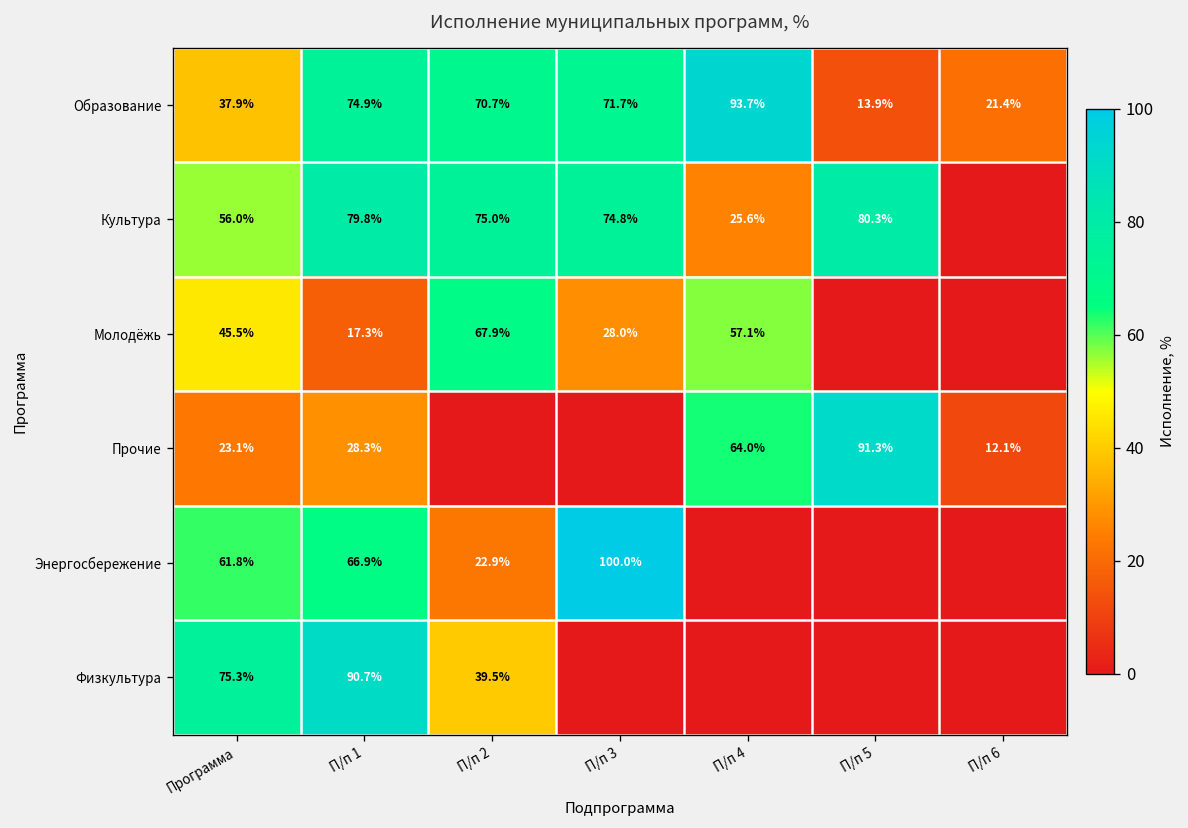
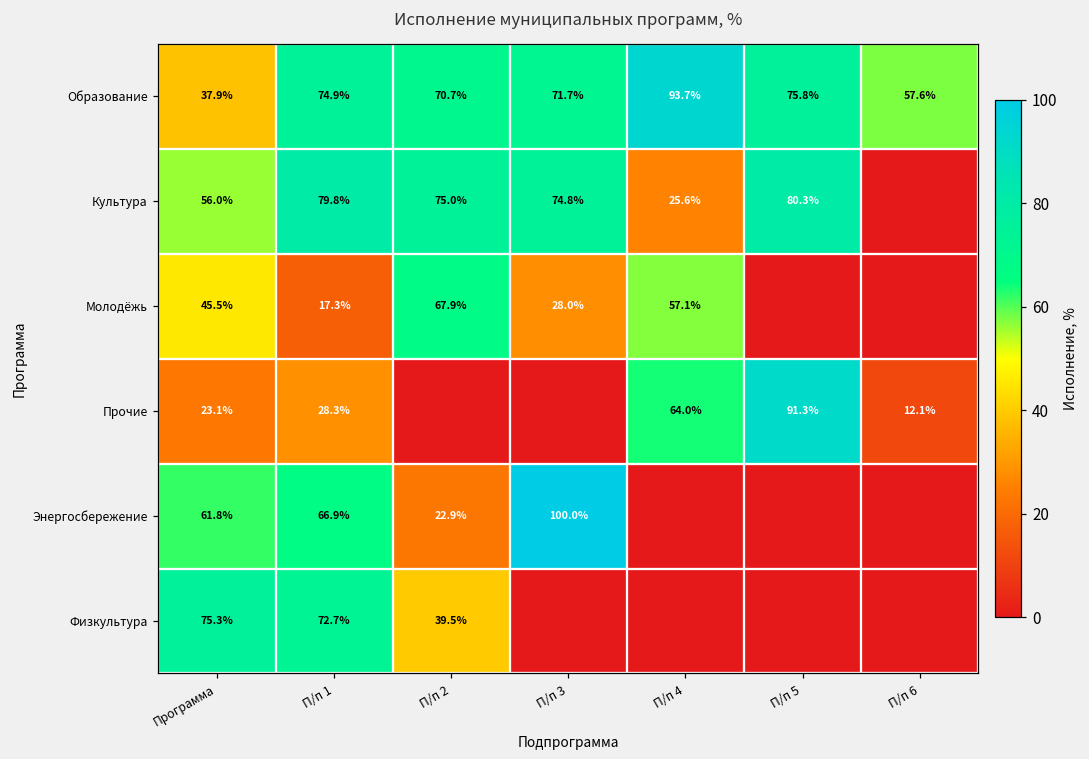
  {
    "Образование": {
      "Программа": "37.9%",
      "П/п 1": "74.9%",
      "П/п 2": "70.7%",
      "П/п 3": "71.7%",
      "П/п 4": "93.7%",
-     "П/п 5": "13.9%",
-     "П/п 6": "21.4%"
+     "П/п 5": "75.8%",
+     "П/п 6": "57.6%"
    },
    "Культура": {
      "Программа": "56.0%",
      "П/п 1": "79.8%",
      "П/п 2": "75.0%",
      "П/п 3": "74.8%",
      "П/п 4": "25.6%",
      "П/п 5": "80.3%"
    },
    "Молодёжь": {
      "Программа": "45.5%",
      "П/п 1": "17.3%",
      "П/п 2": "67.9%",
      "П/п 3": "28.0%",
      "П/п 4": "57.1%"
    },
    "Прочие": {
      "Программа": "23.1%",
      "П/п 1": "28.3%",
      "П/п 4": "64.0%",
      "П/п 5": "91.3%",
      "П/п 6": "12.1%"
    },
    "Энергосбережение": {
      "Программа": "61.8%",
      "П/п 1": "66.9%",
      "П/п 2": "22.9%",
      "П/п 3": "100.0%"
    },
    "Физкультура": {
      "Программа": "75.3%",
-     "П/п 1": "90.7%",
+     "П/п 1": "72.7%",
      "П/п 2": "39.5%"
    }
  }
